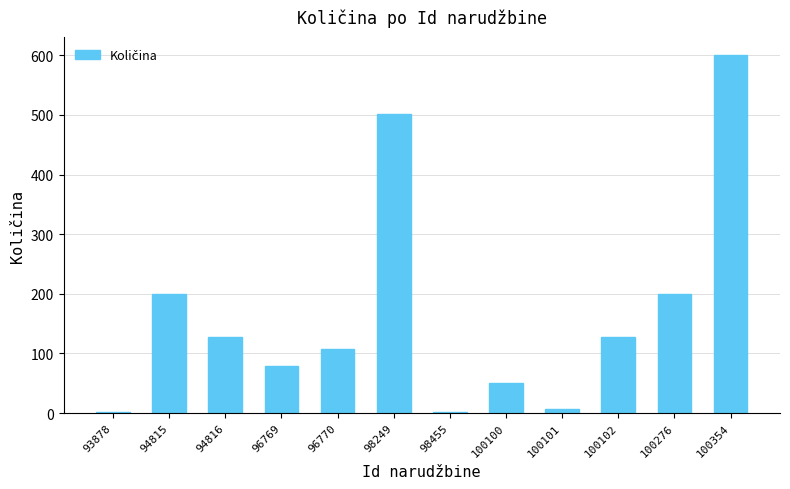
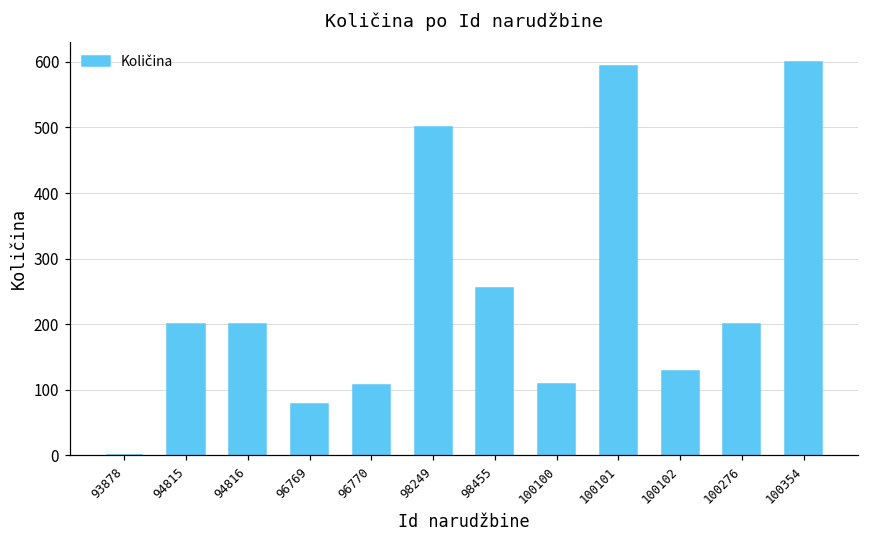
  {
    "94815": 200,
-   "94816": 130,
+   "94816": 200,
    "96769": 80,
    "96770": 110,
    "98249": 500,
-   "98455": 0,
-   "100100": 50,
-   "100101": 10,
+   "98455": 260,
+   "100100": 110,
+   "100101": 590,
    "100102": 130,
    "100276": 200,
    "100354": 600
  }
